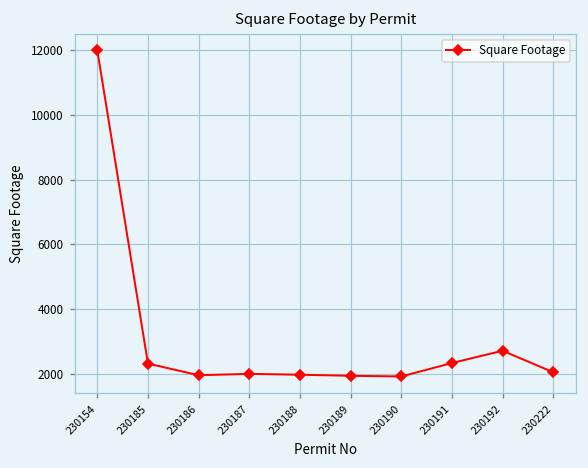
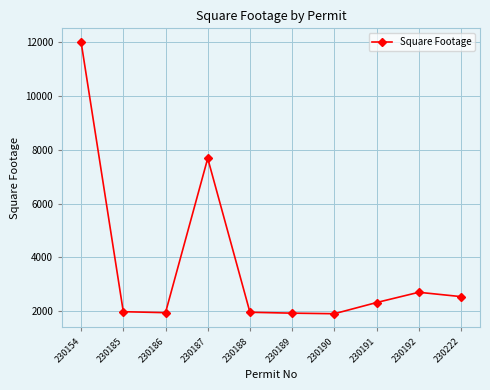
  {
    "230154": 12000,
-   "230185": 2300,
+   "230185": 2000,
    "230186": 1900,
-   "230187": 2000,
+   "230187": 7700,
    "230188": 2000,
    "230189": 1900,
    "230190": 1900,
    "230191": 2300,
    "230192": 2700,
-   "230222": 2000
+   "230222": 2500
  }
